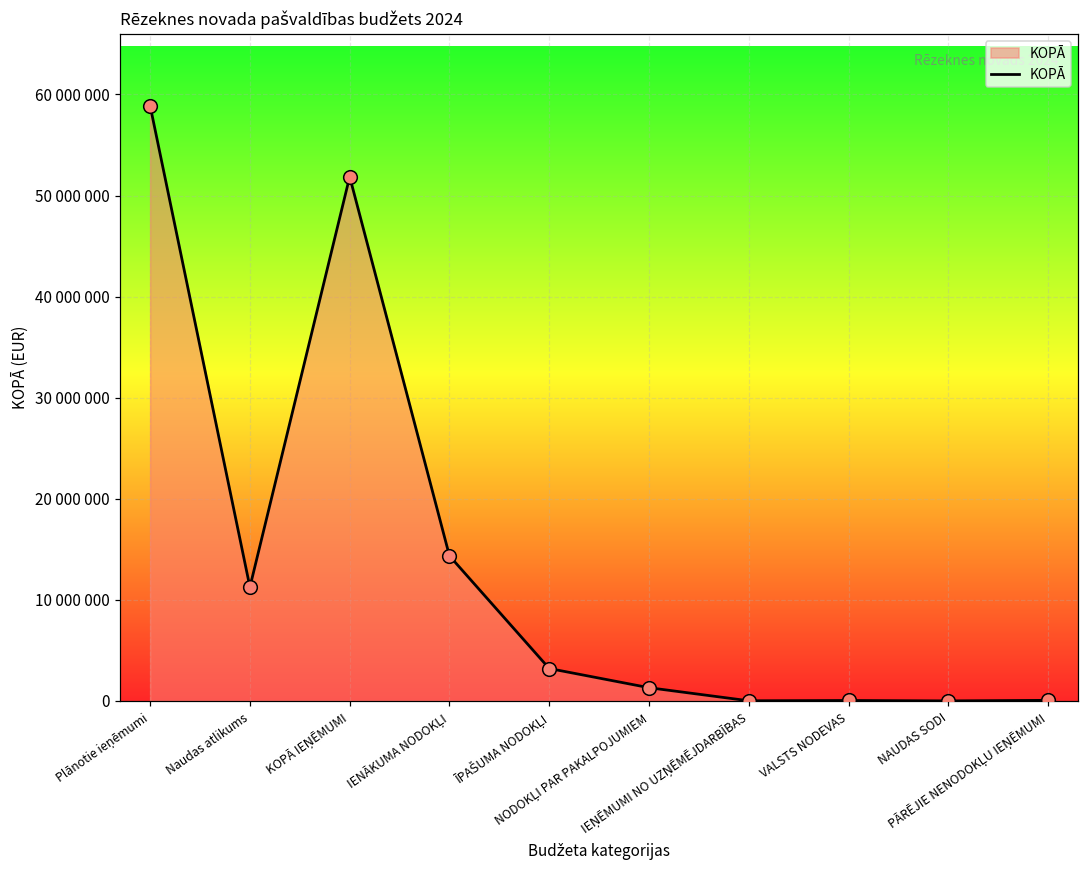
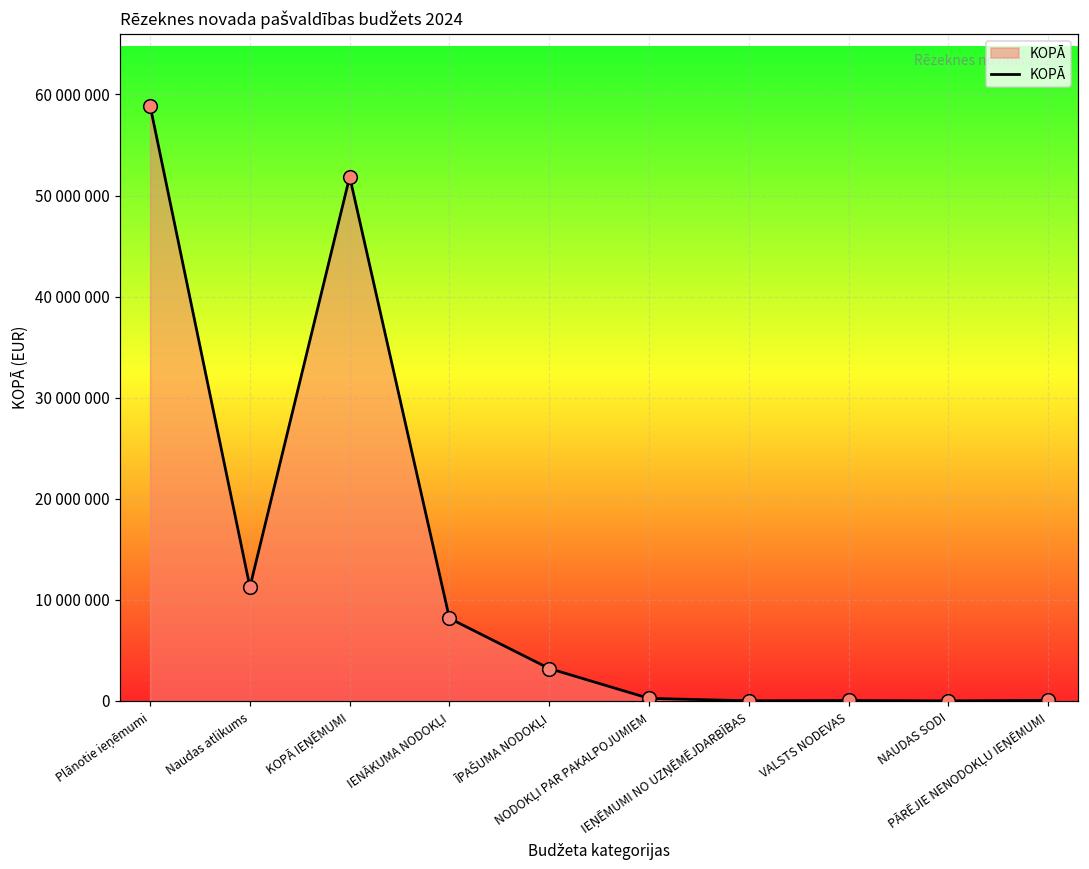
  {
    "Plānotie ieņēmumi": 59000000,
    "Naudas atlikums": 11000000,
    "KOPĀ IEŅĒMUMI": 52000000,
-   "IENĀKUMA NODOKĻI": 14000000,
+   "IENĀKUMA NODOKĻI": 8000000,
    "ĪPAŠUMA NODOKĻI": 3000000,
-   "NODOKĻI PAR PAKALPOJUMIEM": 1000000,
+   "NODOKĻI PAR PAKALPOJUMIEM": 0,
    "IEŅĒMUMI NO UZŅĒMĒJDARBĪBAS": 0,
    "VALSTS NODEVAS": 0,
    "NAUDAS SODI": 0,
    "PĀRĒJIE NENODOKĻU IEŅĒMUMI": 0
  }
